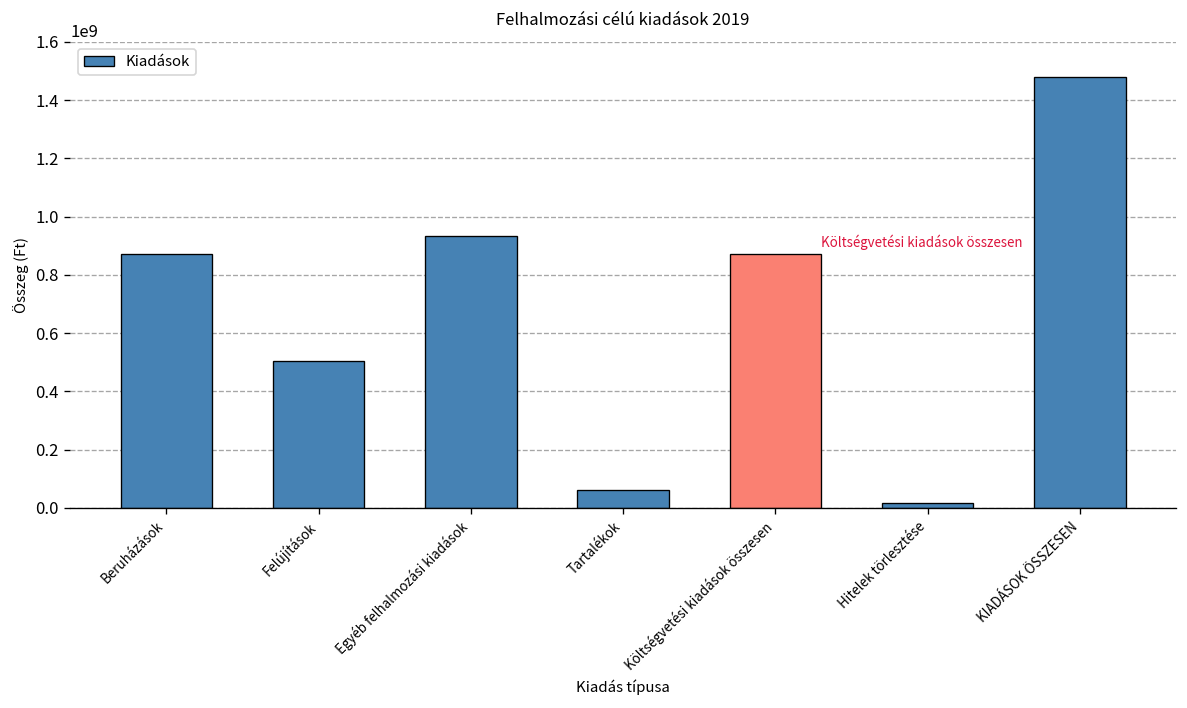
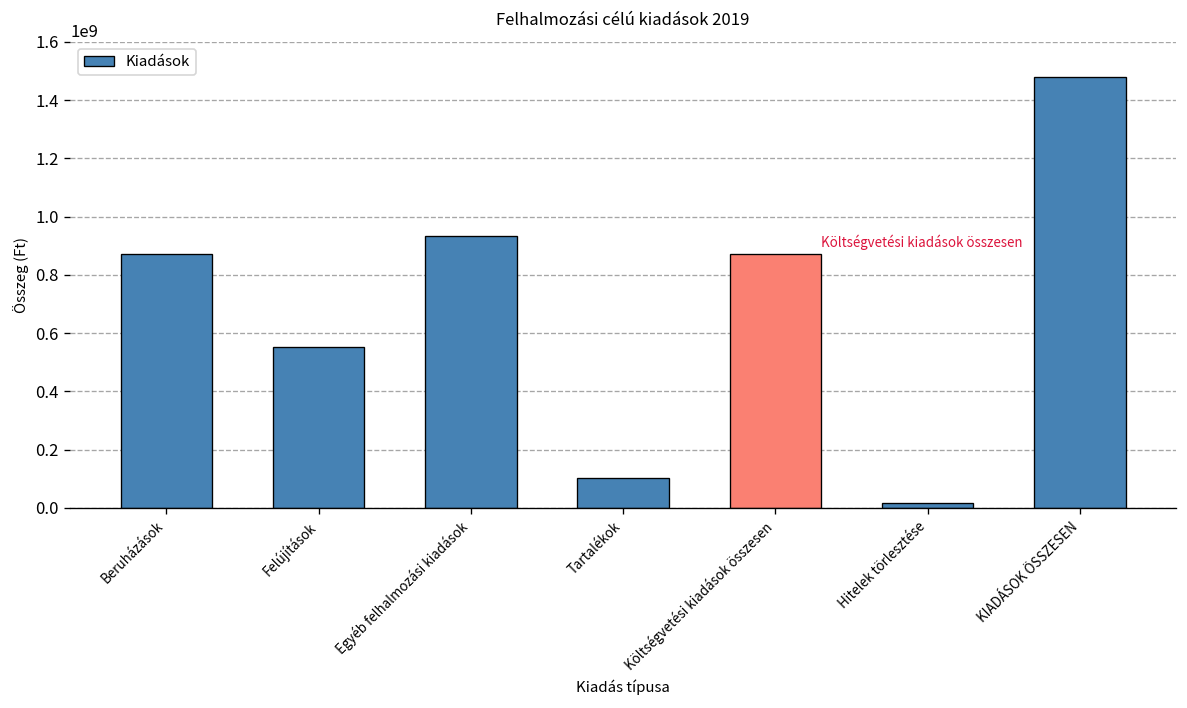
  {
    "Beruházások": 870000000,
-   "Felújítások": 500000000,
+   "Felújítások": 550000000,
    "Egyéb felhalmozási kiadások": 930000000,
-   "Tartalékok": 60000000,
+   "Tartalékok": 100000000,
    "Költségvetési kiadások összesen": 870000000,
    "Hitelek törlesztése": 20000000,
    "KIADÁSOK ÖSSZESEN": 1480000000
  }
